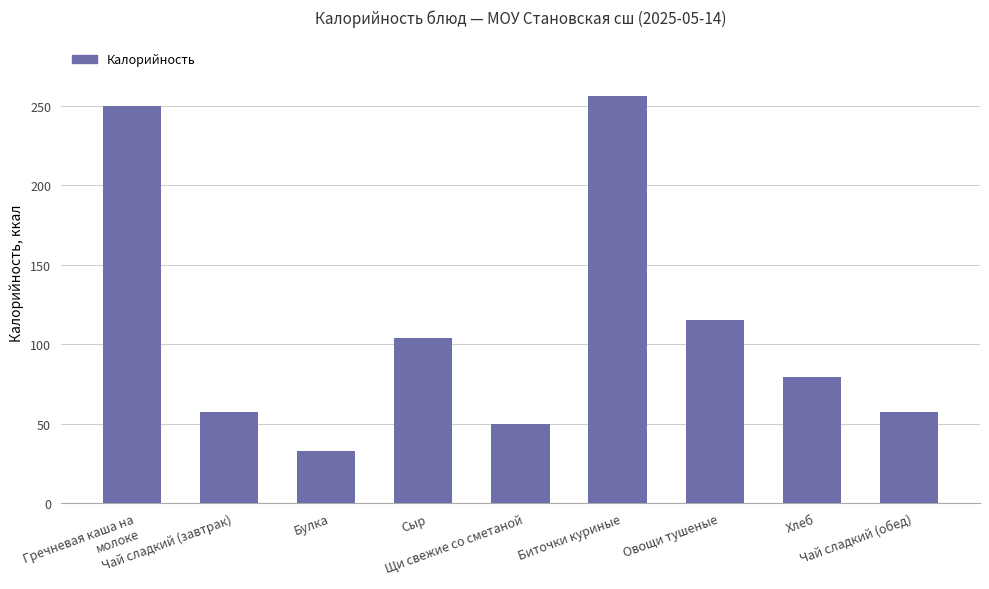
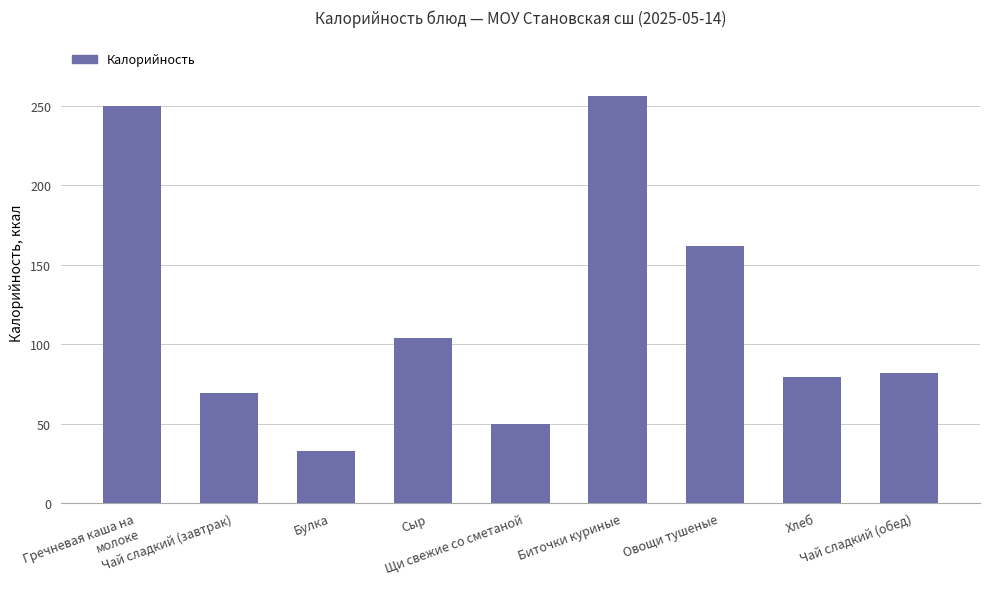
  {
    "Гречневая каша на молоке": 250,
-   "Чай сладкий (завтрак)": 57,
+   "Чай сладкий (завтрак)": 69,
    "Булка": 33,
    "Сыр": 104,
    "Щи свежие со сметаной": 50,
    "Биточки куриные": 256,
-   "Овощи тушеные": 115,
+   "Овощи тушеные": 162,
    "Хлеб": 79,
-   "Чай сладкий (обед)": 57
+   "Чай сладкий (обед)": 82
  }
